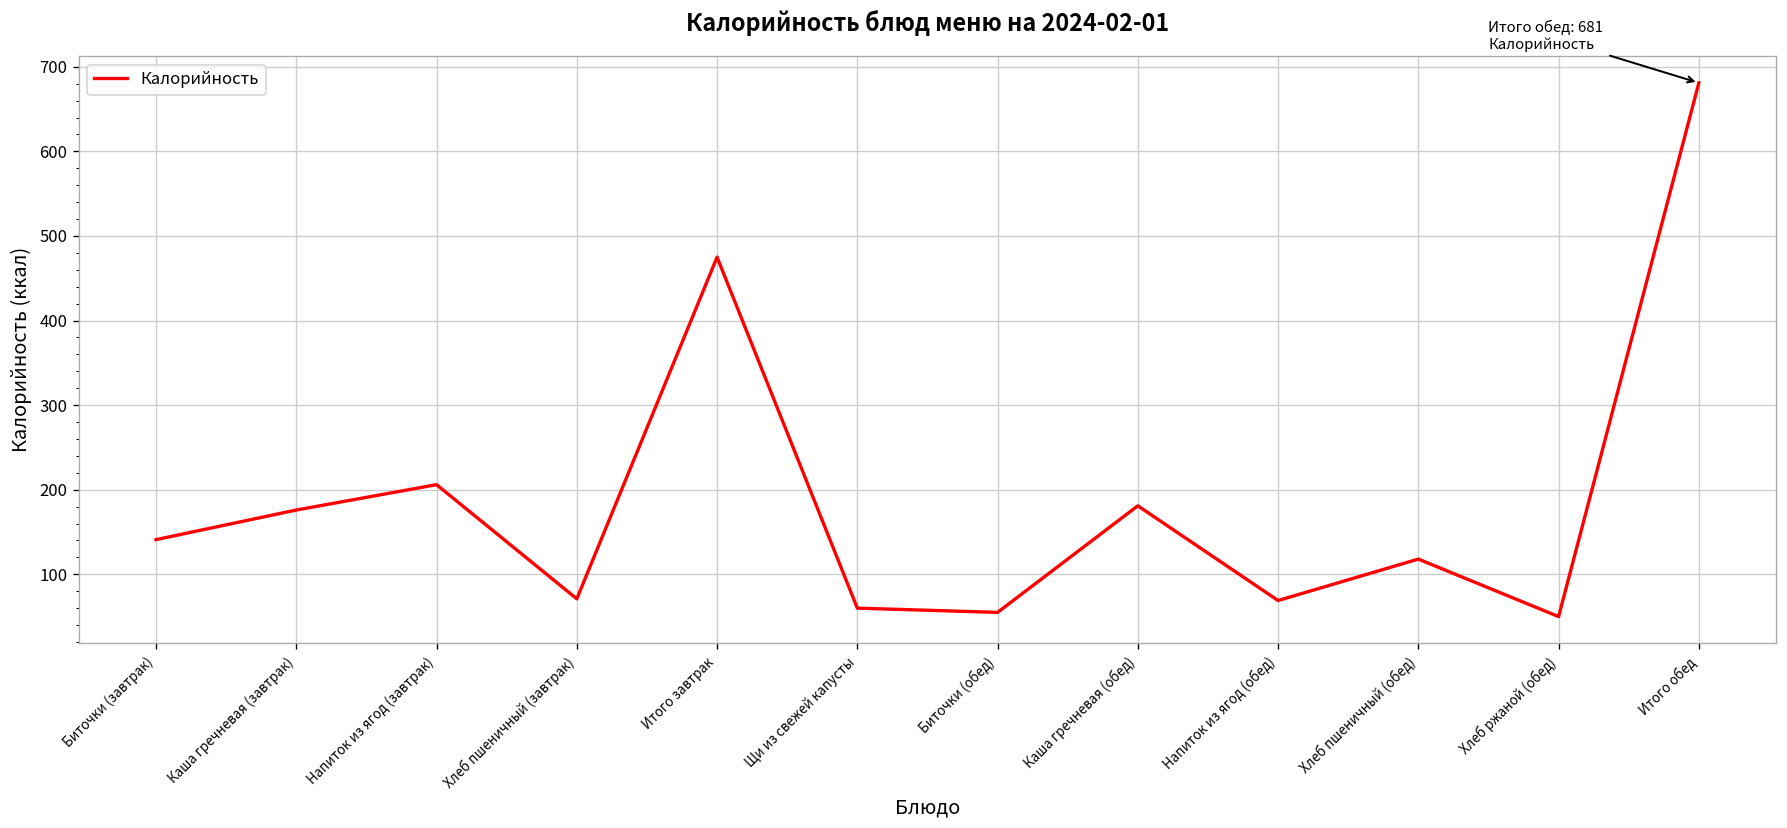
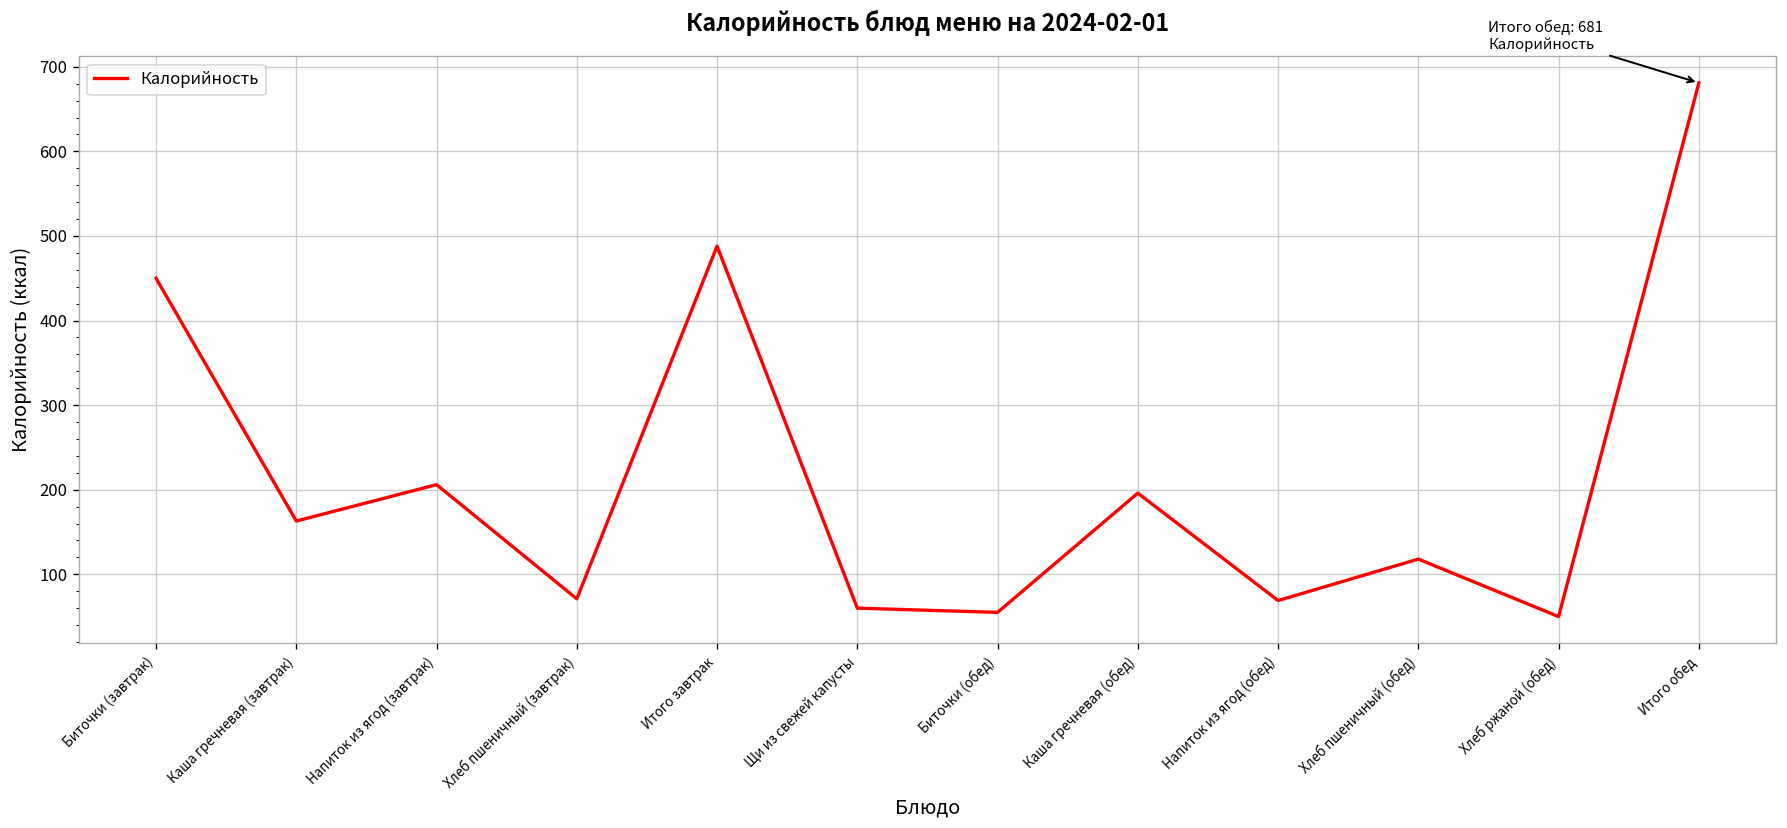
  {
-   "Биточки (завтрак)": 140,
-   "Каша гречневая (завтрак)": 180,
+   "Биточки (завтрак)": 450,
+   "Каша гречневая (завтрак)": 160,
    "Напиток из ягод (завтрак)": 210,
    "Хлеб пшеничный (завтрак)": 70,
-   "Итого завтрак": 480,
+   "Итого завтрак": 490,
    "Щи из свежей капусты": 60,
    "Биточки (обед)": 60,
-   "Каша гречневая (обед)": 180,
+   "Каша гречневая (обед)": 200,
    "Напиток из ягод (обед)": 70,
    "Хлеб пшеничный (обед)": 120,
    "Хлеб ржаной (обед)": 50
  }
